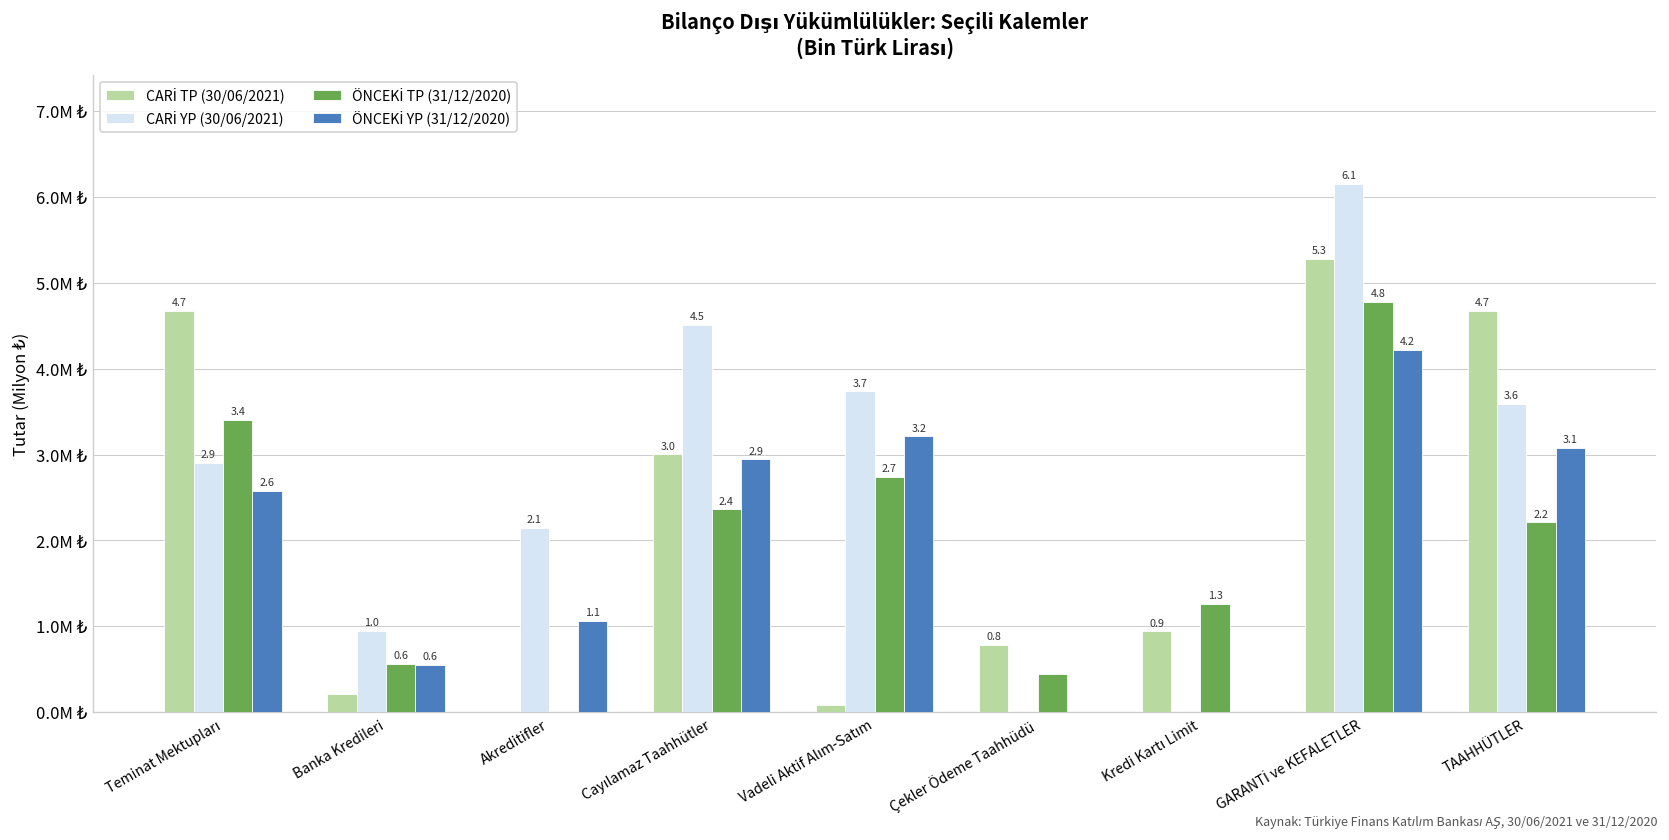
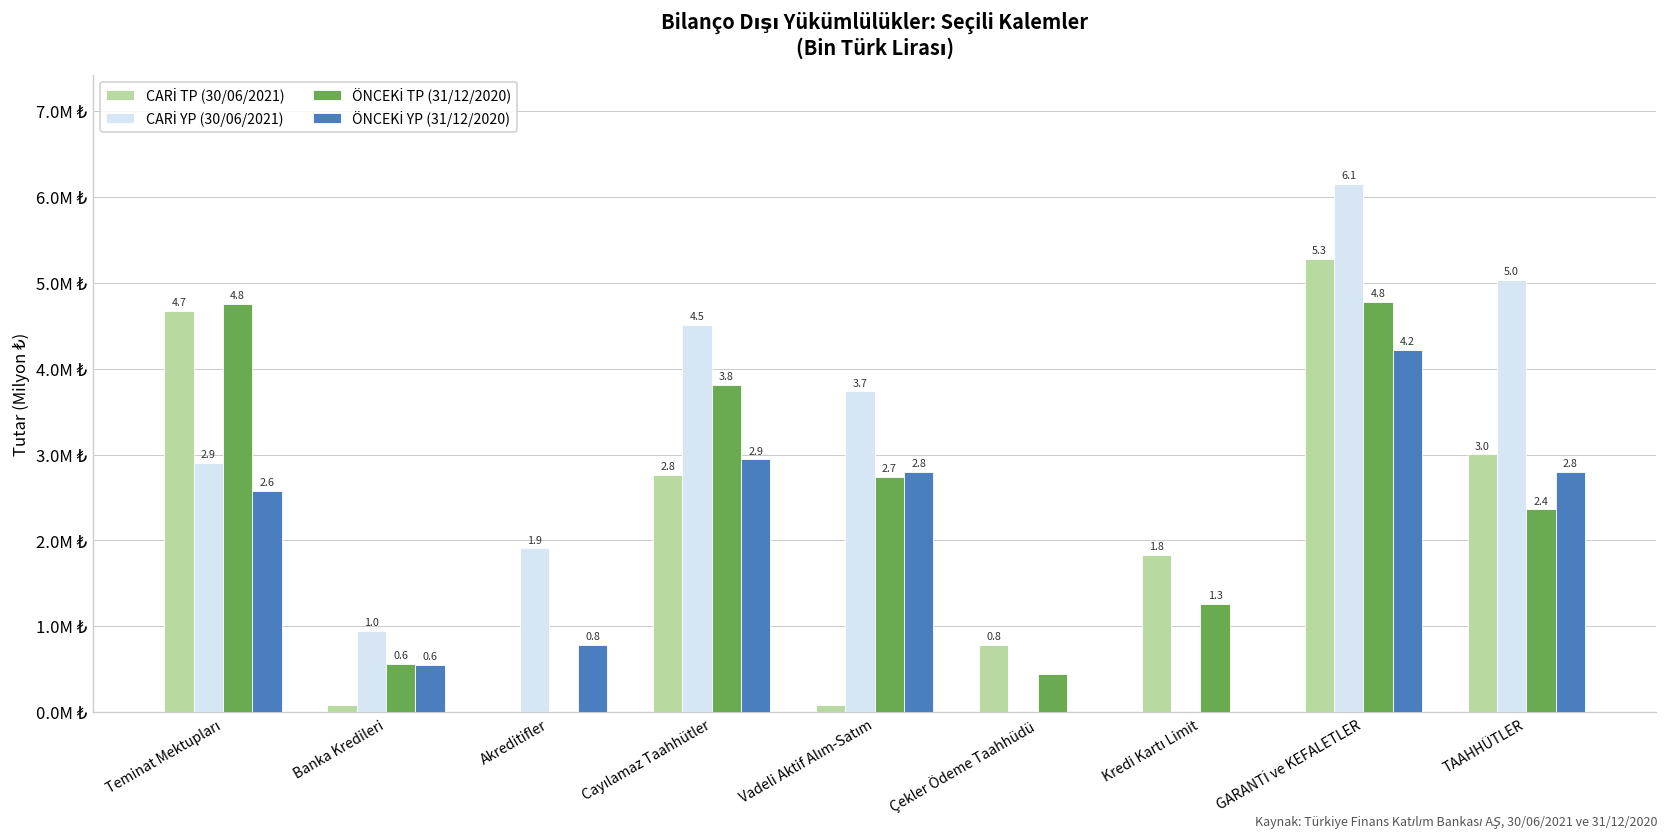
  {
    "CARİ TP (30/06/2021)": {
      "Teminat Mektupları": "4.7",
-     "Banka Kredileri": "0.2M ₺",
-     "Cayılamaz Taahhütler": "3.0",
+     "Banka Kredileri": "0.1M ₺",
+     "Cayılamaz Taahhütler": "2.8",
      "Çekler Ödeme Taahhüdü": "0.8",
-     "Kredi Kartı Limit": "0.9",
+     "Kredi Kartı Limit": "1.8",
      "GARANTİ ve KEFALETLER": "5.3",
-     "TAAHHÜTLER": "4.7"
+     "TAAHHÜTLER": "3.0"
    },
    "CARİ YP (30/06/2021)": {
      "Teminat Mektupları": "2.9",
      "Banka Kredileri": "1.0",
-     "Akreditifler": "2.1",
+     "Akreditifler": "1.9",
      "Cayılamaz Taahhütler": "4.5",
      "Vadeli Aktif Alım-Satım": "3.7",
      "GARANTİ ve KEFALETLER": "6.1",
-     "TAAHHÜTLER": "3.6"
+     "TAAHHÜTLER": "5.0"
    },
    "ÖNCEKİ TP (31/12/2020)": {
-     "Teminat Mektupları": "3.4",
+     "Teminat Mektupları": "4.8",
      "Banka Kredileri": "0.6",
-     "Cayılamaz Taahhütler": "2.4",
+     "Cayılamaz Taahhütler": "3.8",
      "Vadeli Aktif Alım-Satım": "2.7",
      "Kredi Kartı Limit": "1.3",
      "GARANTİ ve KEFALETLER": "4.8",
-     "TAAHHÜTLER": "2.2"
+     "TAAHHÜTLER": "2.4"
    },
    "ÖNCEKİ YP (31/12/2020)": {
      "Teminat Mektupları": "2.6",
      "Banka Kredileri": "0.6",
-     "Akreditifler": "1.1",
+     "Akreditifler": "0.8",
      "Cayılamaz Taahhütler": "2.9",
-     "Vadeli Aktif Alım-Satım": "3.2",
+     "Vadeli Aktif Alım-Satım": "2.8",
      "GARANTİ ve KEFALETLER": "4.2",
-     "TAAHHÜTLER": "3.1"
+     "TAAHHÜTLER": "2.8"
    }
  }
